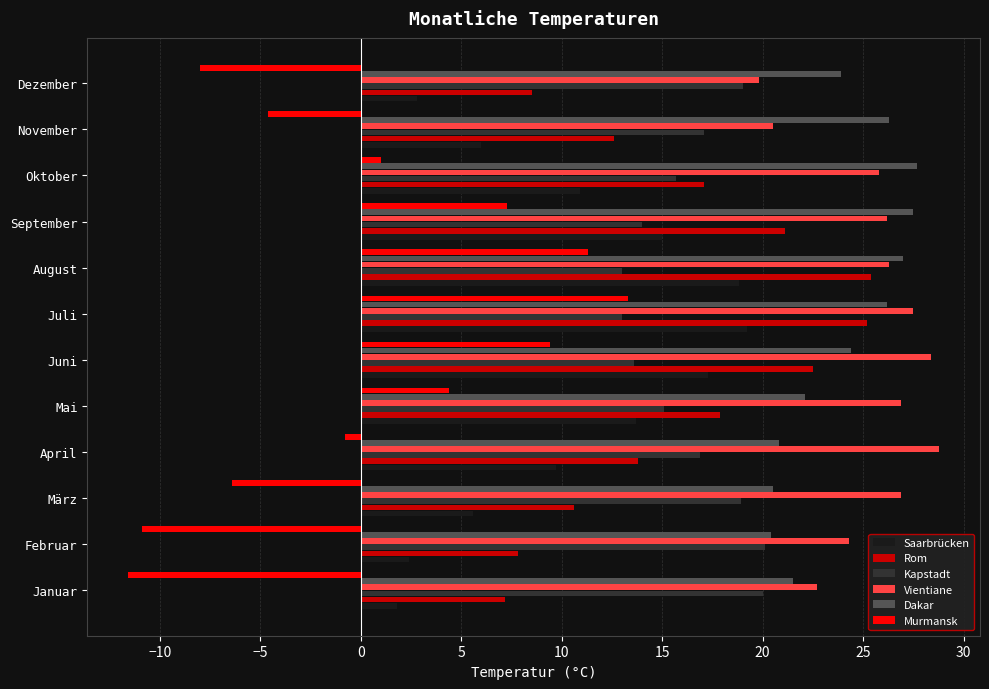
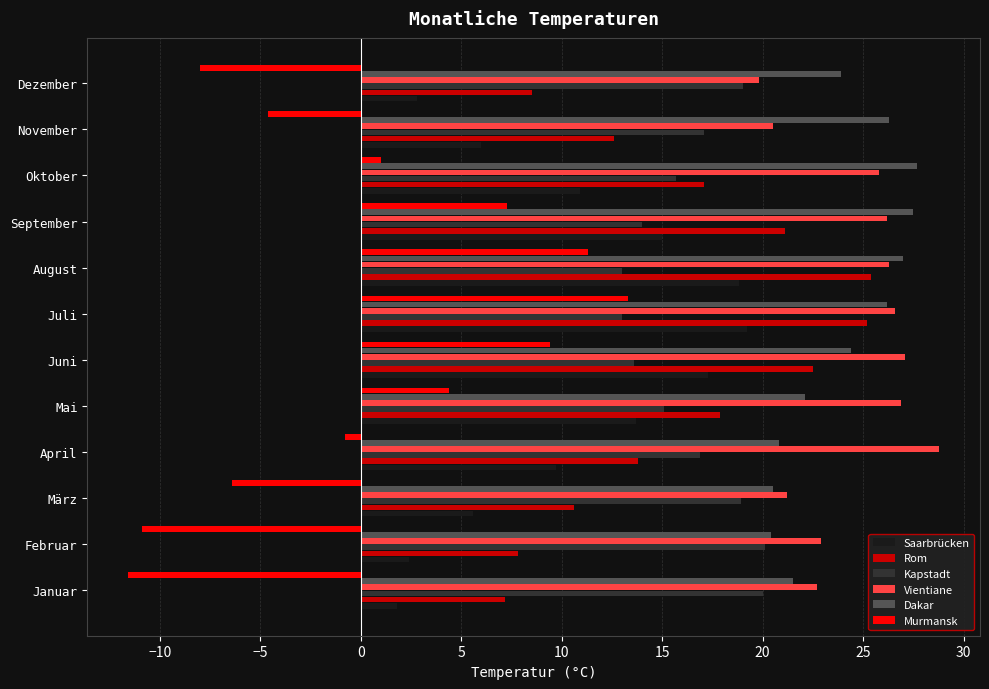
  {
    "Vientiane": {
      "Dezember": 19.8,
      "November": 20.5,
      "Oktober": 25.8,
      "September": 26.2,
      "August": 26.3,
-     "Juli": 27.5,
-     "Juni": 28.4,
+     "Juli": 26.6,
+     "Juni": 27.1,
      "Mai": 26.9,
      "April": 28.8,
-     "März": 26.9,
-     "Februar": 24.3,
+     "März": 21.2,
+     "Februar": 22.9,
      "Januar": 22.7
    }
  }
